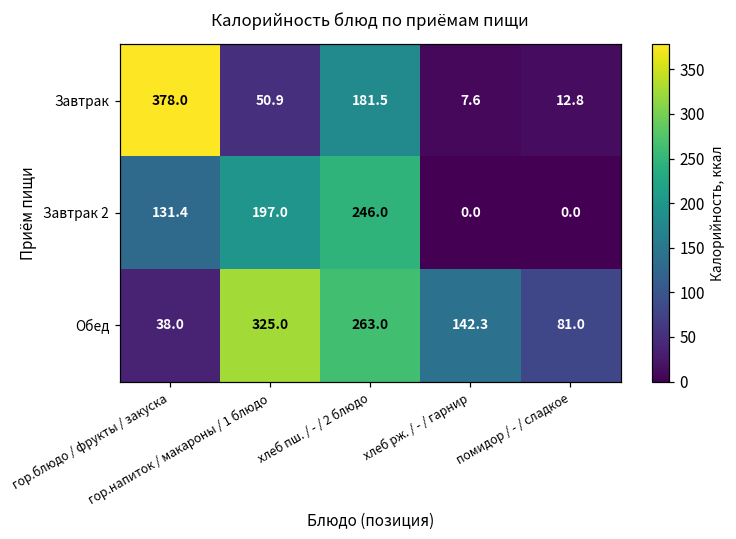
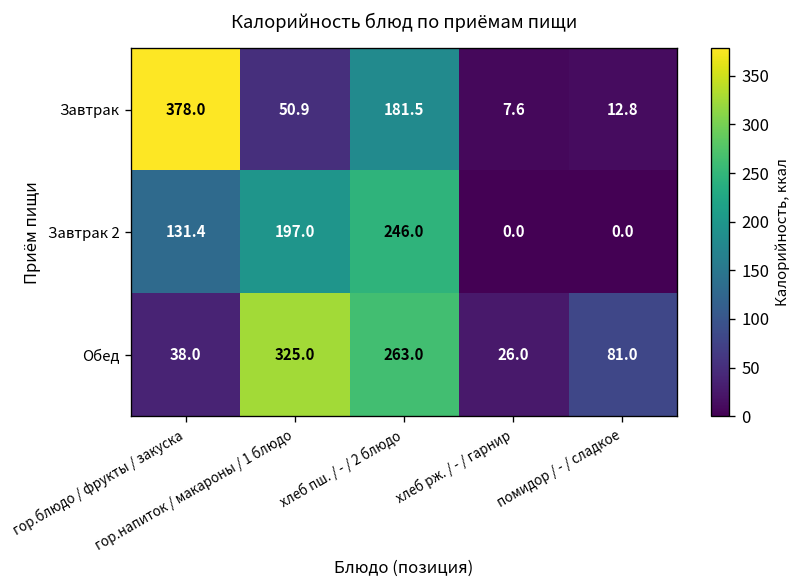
  {
    "Завтрак": {
      "гор.блюдо / фрукты / закуска": 378.0,
      "гор.напиток / макароны / 1 блюдо": 50.9,
      "хлеб пш. / - / 2 блюдо": 181.5,
      "хлеб рж. / - / гарнир": 7.6,
      "помидор / - / сладкое": 12.8
    },
    "Завтрак 2": {
      "гор.блюдо / фрукты / закуска": 131.4,
      "гор.напиток / макароны / 1 блюдо": 197.0,
      "хлеб пш. / - / 2 блюдо": 246.0,
      "хлеб рж. / - / гарнир": 0.0,
      "помидор / - / сладкое": 0.0
    },
    "Обед": {
      "гор.блюдо / фрукты / закуска": 38.0,
      "гор.напиток / макароны / 1 блюдо": 325.0,
      "хлеб пш. / - / 2 блюдо": 263.0,
-     "хлеб рж. / - / гарнир": 142.3,
+     "хлеб рж. / - / гарнир": 26.0,
      "помидор / - / сладкое": 81.0
    }
  }
